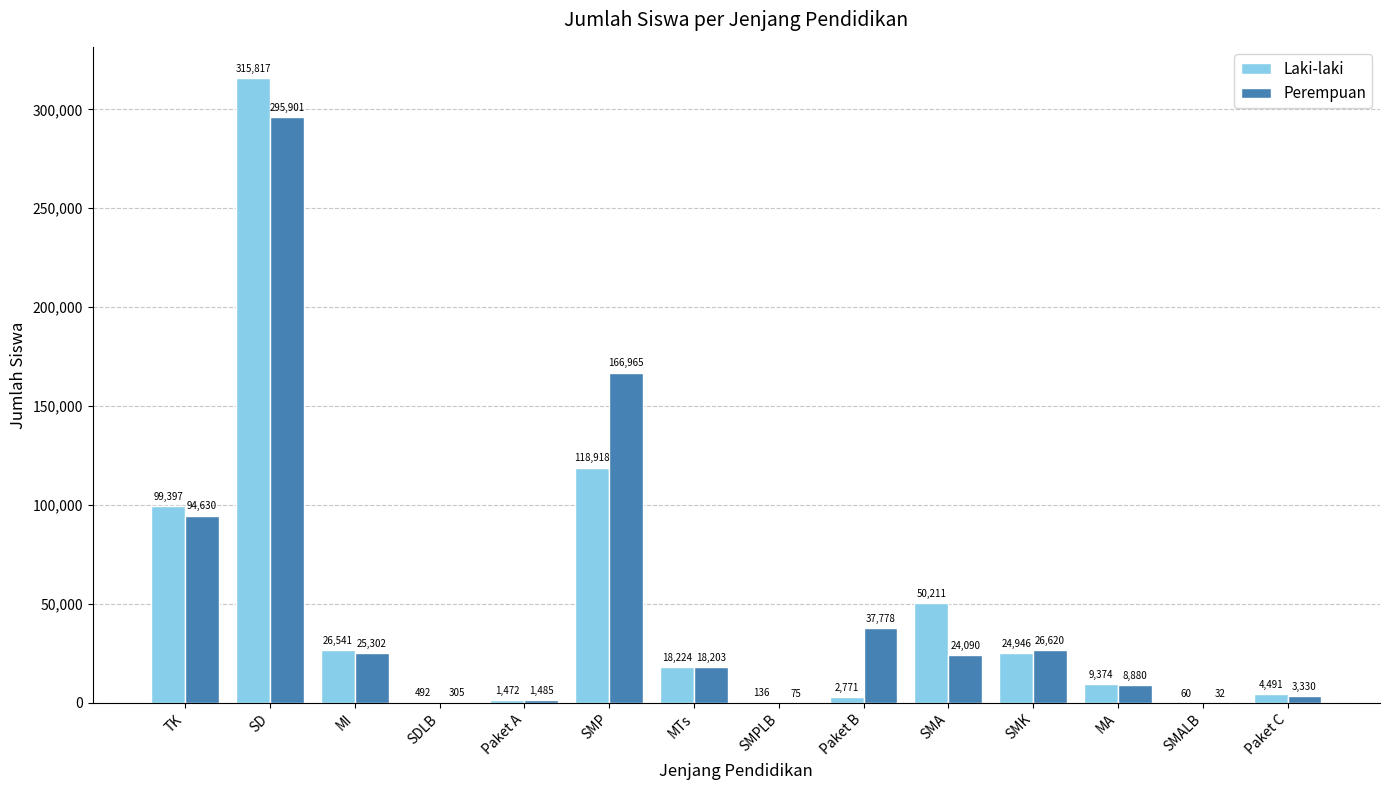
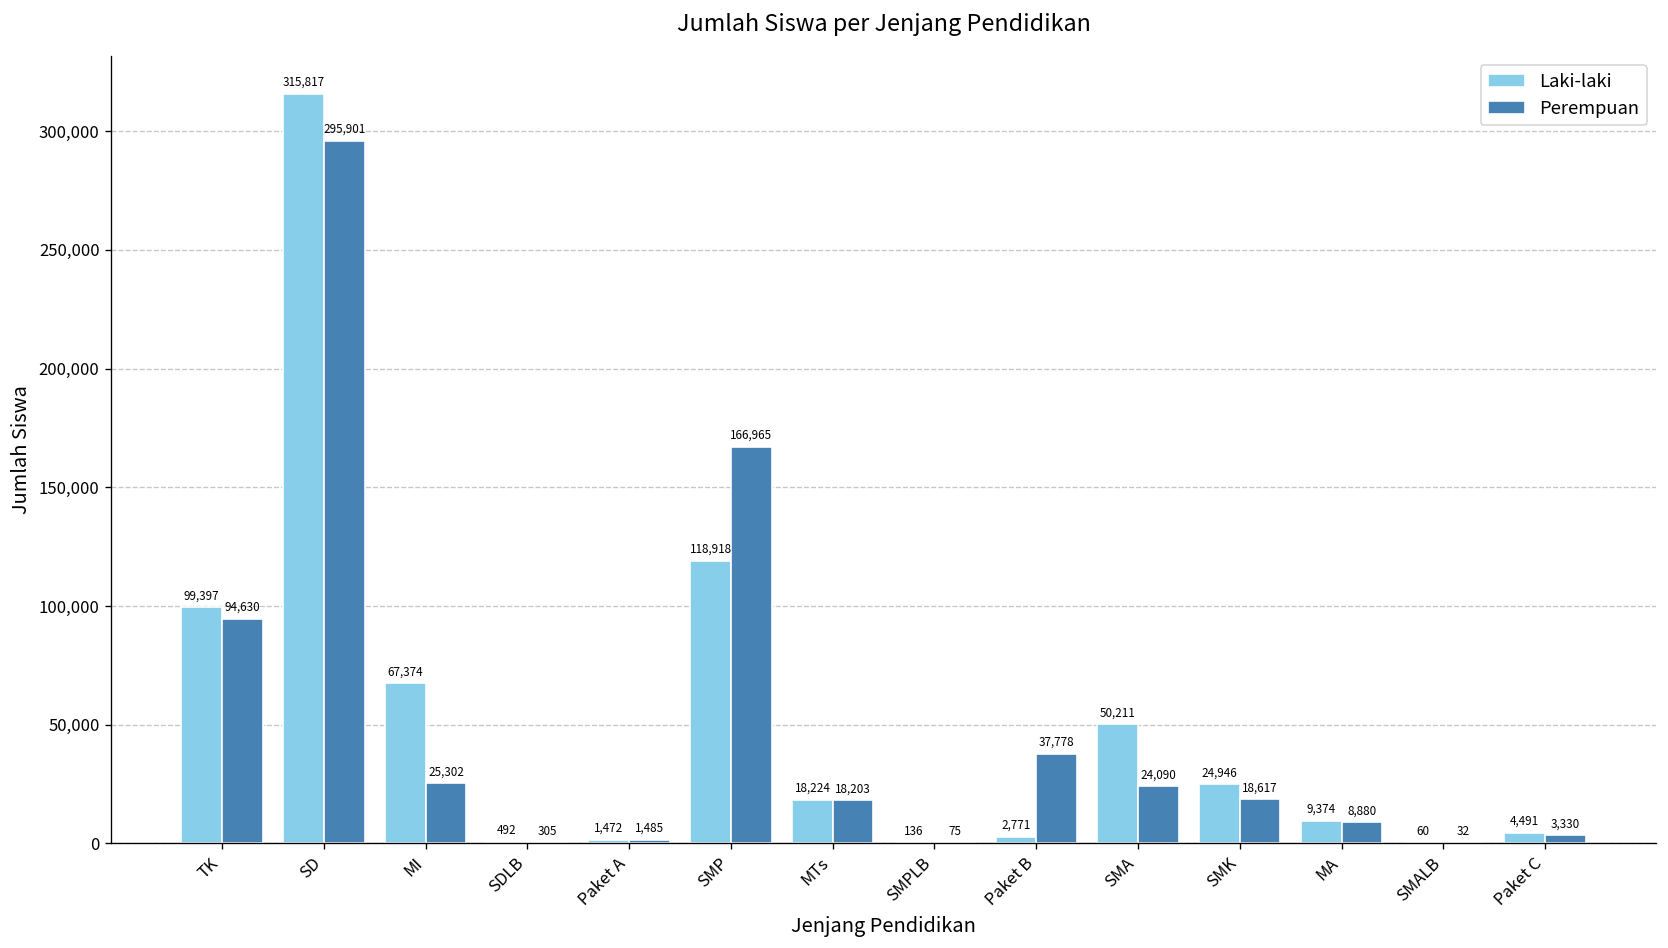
  {
    "Laki-laki": {
      "TK": "99,397",
      "SD": "315,817",
-     "MI": "26,541",
+     "MI": "67,374",
      "SDLB": "492",
      "Paket A": "1,472",
      "SMP": "118,918",
      "MTs": "18,224",
      "SMPLB": "136",
      "Paket B": "2,771",
      "SMA": "50,211",
      "SMK": "24,946",
      "MA": "9,374",
      "SMALB": "60",
      "Paket C": "4,491"
    },
    "Perempuan": {
      "TK": "94,630",
      "SD": "295,901",
      "MI": "25,302",
      "SDLB": "305",
      "Paket A": "1,485",
      "SMP": "166,965",
      "MTs": "18,203",
      "SMPLB": "75",
      "Paket B": "37,778",
      "SMA": "24,090",
-     "SMK": "26,620",
+     "SMK": "18,617",
      "MA": "8,880",
      "SMALB": "32",
      "Paket C": "3,330"
    }
  }
